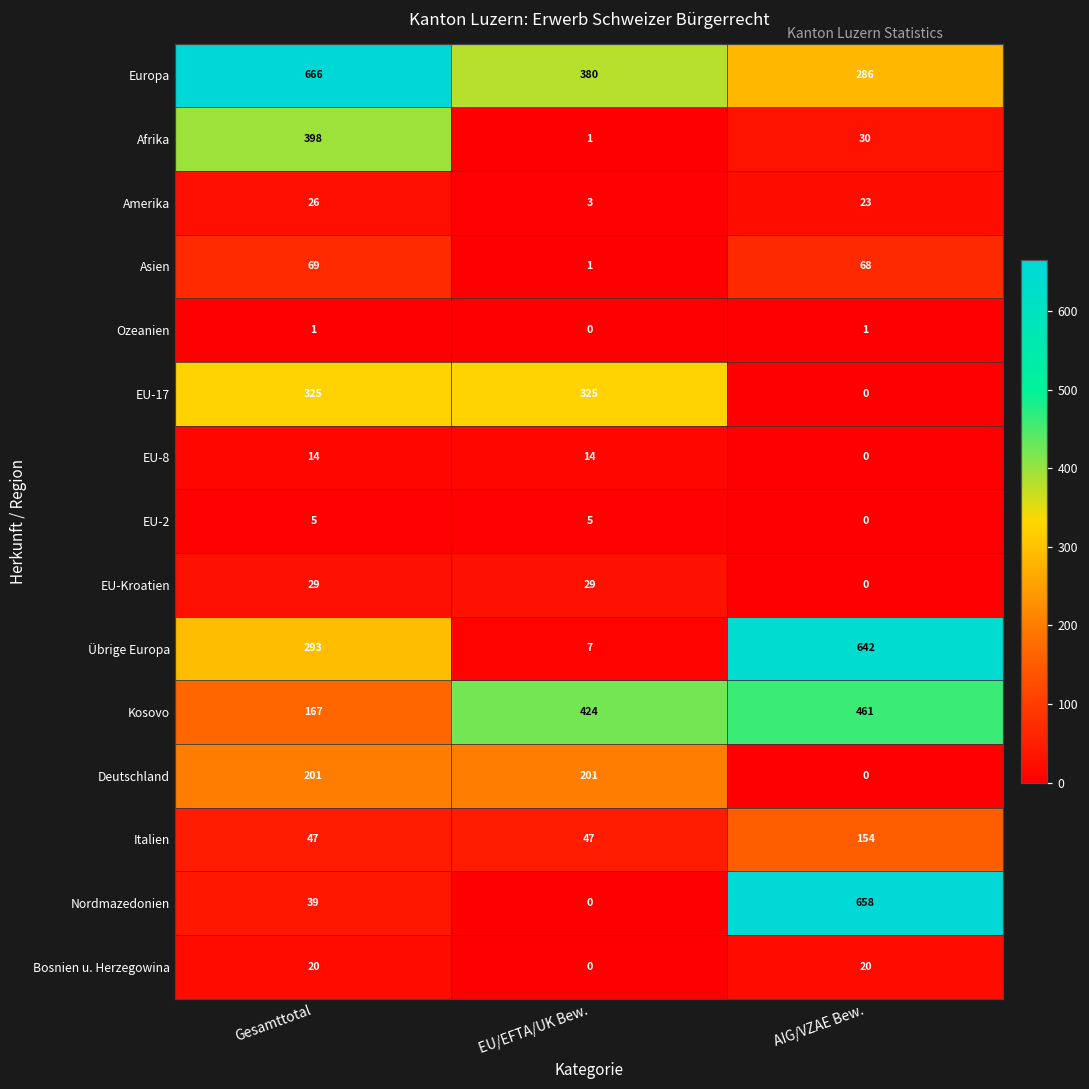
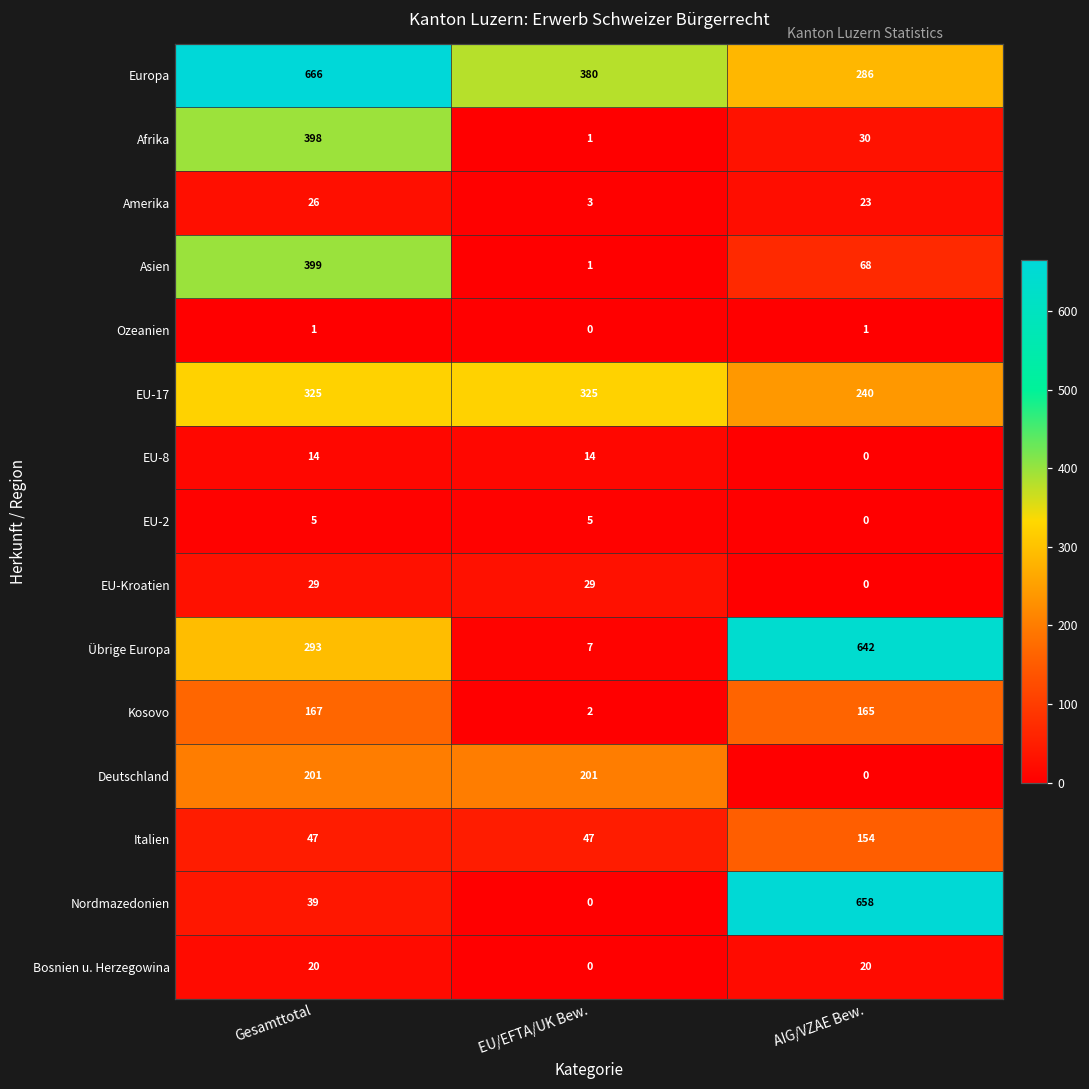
  {
    "Europa": {
      "Gesamttotal": 666,
      "EU/EFTA/UK Bew.": 380,
      "AIG/VZAE Bew.": 286
    },
    "Afrika": {
      "Gesamttotal": 398,
      "EU/EFTA/UK Bew.": 1,
      "AIG/VZAE Bew.": 30
    },
    "Amerika": {
      "Gesamttotal": 26,
      "EU/EFTA/UK Bew.": 3,
      "AIG/VZAE Bew.": 23
    },
    "Asien": {
-     "Gesamttotal": 69,
+     "Gesamttotal": 399,
      "EU/EFTA/UK Bew.": 1,
      "AIG/VZAE Bew.": 68
    },
    "Ozeanien": {
      "Gesamttotal": 1,
      "EU/EFTA/UK Bew.": 0,
      "AIG/VZAE Bew.": 1
    },
    "EU-17": {
      "Gesamttotal": 325,
      "EU/EFTA/UK Bew.": 325,
-     "AIG/VZAE Bew.": 0
+     "AIG/VZAE Bew.": 240
    },
    "EU-8": {
      "Gesamttotal": 14,
      "EU/EFTA/UK Bew.": 14,
      "AIG/VZAE Bew.": 0
    },
    "EU-2": {
      "Gesamttotal": 5,
      "EU/EFTA/UK Bew.": 5,
      "AIG/VZAE Bew.": 0
    },
    "EU-Kroatien": {
      "Gesamttotal": 29,
      "EU/EFTA/UK Bew.": 29,
      "AIG/VZAE Bew.": 0
    },
    "Übrige Europa": {
      "Gesamttotal": 293,
      "EU/EFTA/UK Bew.": 7,
      "AIG/VZAE Bew.": 642
    },
    "Kosovo": {
      "Gesamttotal": 167,
-     "EU/EFTA/UK Bew.": 424,
-     "AIG/VZAE Bew.": 461
+     "EU/EFTA/UK Bew.": 2,
+     "AIG/VZAE Bew.": 165
    },
    "Deutschland": {
      "Gesamttotal": 201,
      "EU/EFTA/UK Bew.": 201,
      "AIG/VZAE Bew.": 0
    },
    "Italien": {
      "Gesamttotal": 47,
      "EU/EFTA/UK Bew.": 47,
      "AIG/VZAE Bew.": 154
    },
    "Nordmazedonien": {
      "Gesamttotal": 39,
      "EU/EFTA/UK Bew.": 0,
      "AIG/VZAE Bew.": 658
    },
    "Bosnien u. Herzegowina": {
      "Gesamttotal": 20,
      "EU/EFTA/UK Bew.": 0,
      "AIG/VZAE Bew.": 20
    }
  }
